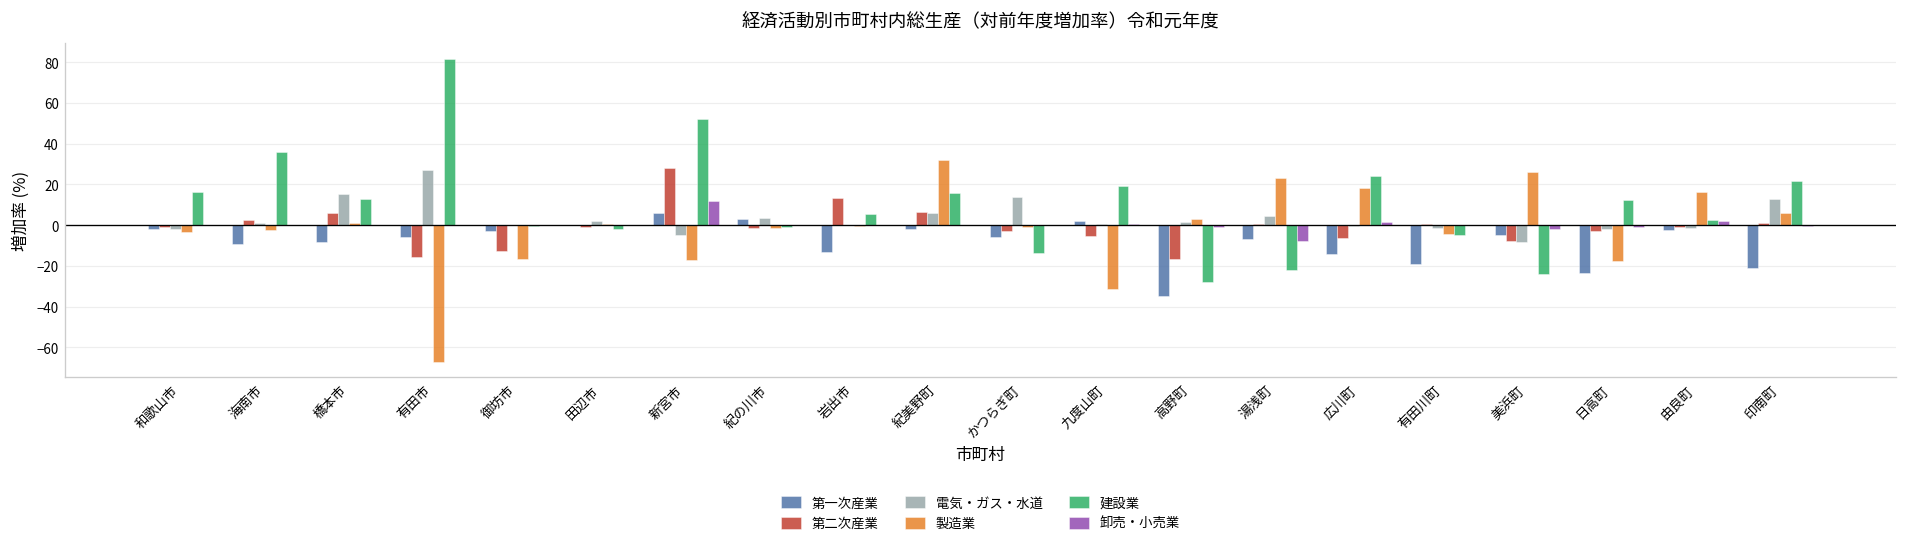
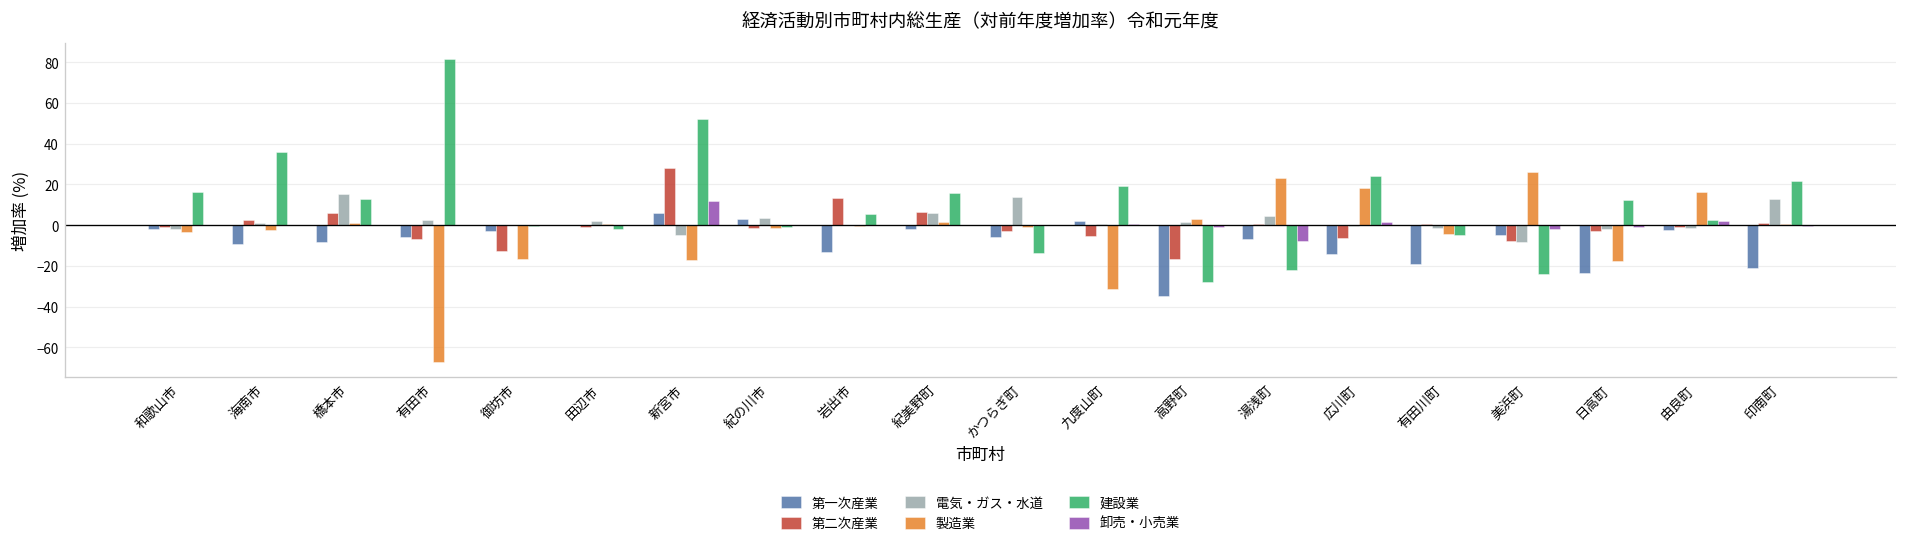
  {
    "第一次産業": {
      "和歌山市": -2,
      "海南市": -9,
      "橋本市": -8,
      "有田市": -6,
      "御坊市": -3,
      "新宮市": 6,
      "紀の川市": 3,
      "岩出市": -13,
      "紀美野町": -2,
      "かつらぎ町": -6,
      "九度山町": 2,
      "高野町": -35,
      "湯浅町": -7,
      "広川町": -14,
      "有田川町": -19,
      "美浜町": -5,
      "日高町": -23,
      "由良町": -2,
      "印南町": -21
    },
    "第二次産業": {
      "海南市": 3,
      "橋本市": 6,
-     "有田市": -16,
+     "有田市": -7,
      "御坊市": -12,
      "新宮市": 28,
      "岩出市": 13,
      "紀美野町": 7,
      "かつらぎ町": -3,
      "九度山町": -5,
      "高野町": -16,
      "広川町": -6,
      "美浜町": -8,
      "日高町": -3
    },
    "電気・ガス・水道": {
      "和歌山市": -2,
      "橋本市": 15,
-     "有田市": 27,
+     "有田市": 2,
      "田辺市": 2,
      "新宮市": -5,
      "紀の川市": 4,
      "紀美野町": 6,
      "かつらぎ町": 14,
      "高野町": 2,
      "湯浅町": 5,
      "美浜町": -8,
      "日高町": -2,
      "印南町": 13
    },
    "製造業": {
      "和歌山市": -3,
      "海南市": -2,
      "有田市": -67,
      "御坊市": -16,
      "新宮市": -17,
-     "紀美野町": 32,
+     "紀美野町": 2,
      "九度山町": -31,
      "高野町": 3,
      "湯浅町": 23,
      "広川町": 18,
      "有田川町": -4,
      "美浜町": 26,
      "日高町": -17,
      "由良町": 16,
-     "印南町": 6
+     "印南町": 0
    },
    "建設業": {
      "和歌山市": 16,
      "海南市": 36,
      "橋本市": 13,
      "有田市": 82,
      "田辺市": -2,
      "新宮市": 52,
      "岩出市": 6,
      "紀美野町": 16,
      "かつらぎ町": -13,
      "九度山町": 19,
      "高野町": -28,
      "湯浅町": -22,
      "広川町": 24,
      "有田川町": -5,
      "美浜町": -24,
      "日高町": 12,
      "由良町": 3,
      "印南町": 22
    },
    "卸売・小売業": {
      "新宮市": 12,
      "湯浅町": -8,
      "美浜町": -2,
      "由良町": 2
    }
  }
